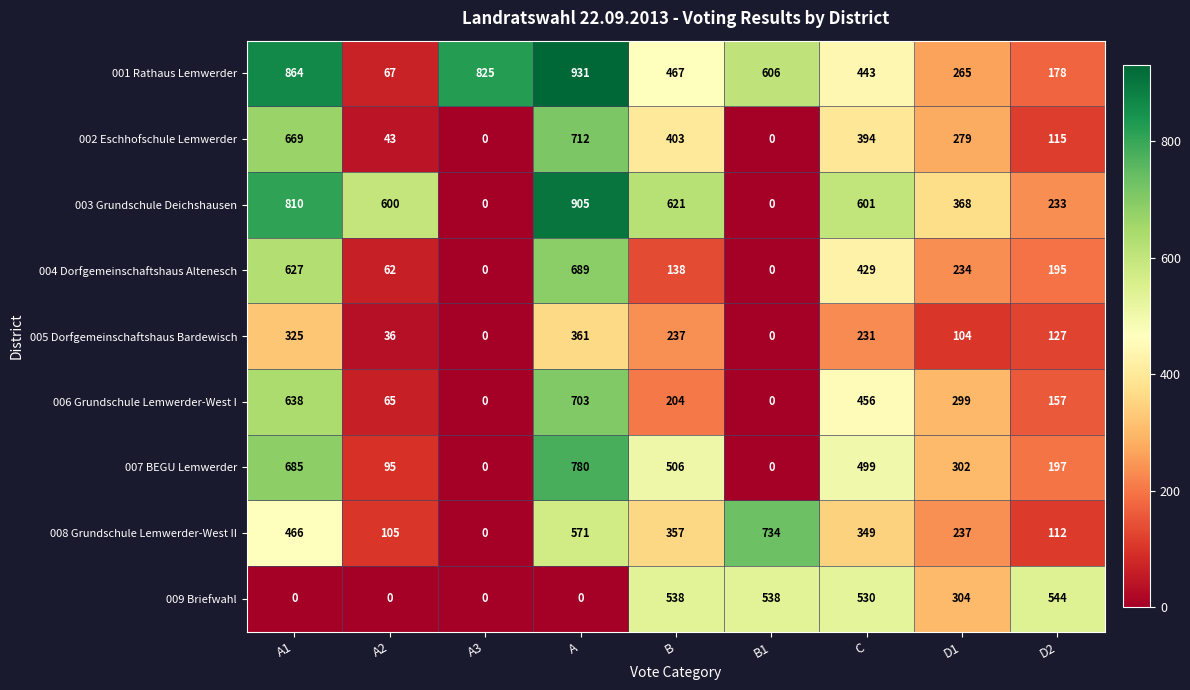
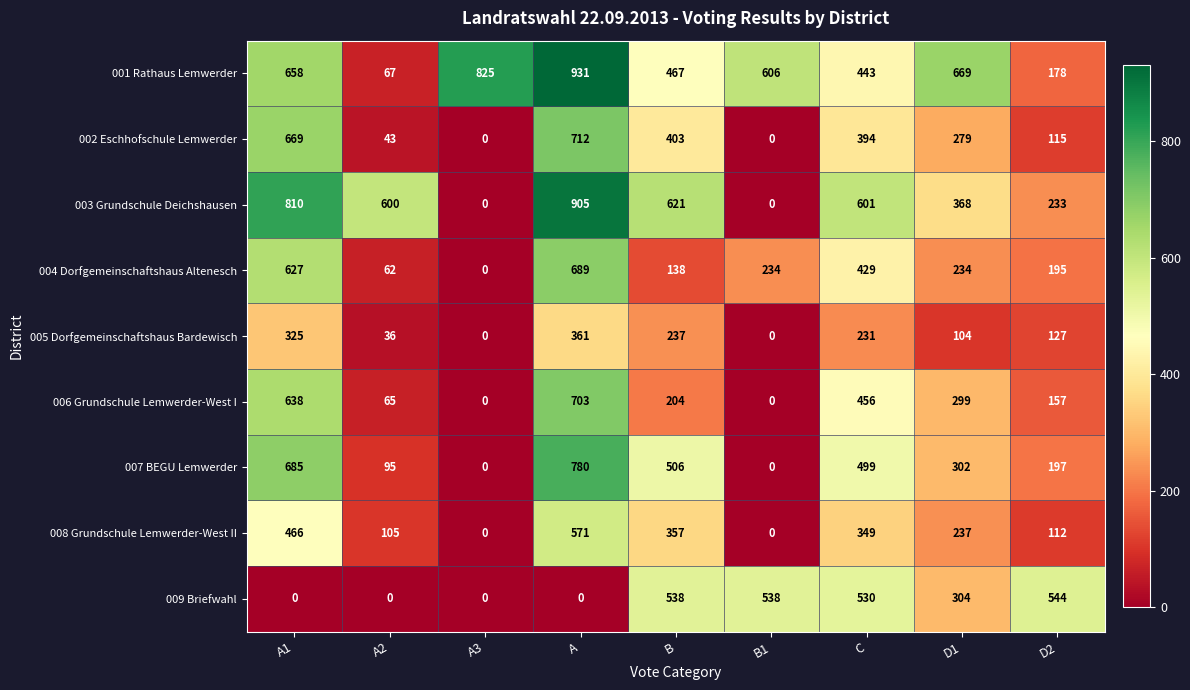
  {
    "001 Rathaus Lemwerder": {
-     "A1": 864,
+     "A1": 658,
      "A2": 67,
      "A3": 825,
      "A": 931,
      "B": 467,
      "B1": 606,
      "C": 443,
-     "D1": 265,
+     "D1": 669,
      "D2": 178
    },
    "002 Eschhofschule Lemwerder": {
      "A1": 669,
      "A2": 43,
      "A3": 0,
      "A": 712,
      "B": 403,
      "B1": 0,
      "C": 394,
      "D1": 279,
      "D2": 115
    },
    "003 Grundschule Deichshausen": {
      "A1": 810,
      "A2": 600,
      "A3": 0,
      "A": 905,
      "B": 621,
      "B1": 0,
      "C": 601,
      "D1": 368,
      "D2": 233
    },
    "004 Dorfgemeinschaftshaus Altenesch": {
      "A1": 627,
      "A2": 62,
      "A3": 0,
      "A": 689,
      "B": 138,
-     "B1": 0,
+     "B1": 234,
      "C": 429,
      "D1": 234,
      "D2": 195
    },
    "005 Dorfgemeinschaftshaus Bardewisch": {
      "A1": 325,
      "A2": 36,
      "A3": 0,
      "A": 361,
      "B": 237,
      "B1": 0,
      "C": 231,
      "D1": 104,
      "D2": 127
    },
    "006 Grundschule Lemwerder-West I": {
      "A1": 638,
      "A2": 65,
      "A3": 0,
      "A": 703,
      "B": 204,
      "B1": 0,
      "C": 456,
      "D1": 299,
      "D2": 157
    },
    "007 BEGU Lemwerder": {
      "A1": 685,
      "A2": 95,
      "A3": 0,
      "A": 780,
      "B": 506,
      "B1": 0,
      "C": 499,
      "D1": 302,
      "D2": 197
    },
    "008 Grundschule Lemwerder-West II": {
      "A1": 466,
      "A2": 105,
      "A3": 0,
      "A": 571,
      "B": 357,
-     "B1": 734,
+     "B1": 0,
      "C": 349,
      "D1": 237,
      "D2": 112
    },
    "009 Briefwahl": {
      "A1": 0,
      "A2": 0,
      "A3": 0,
      "A": 0,
      "B": 538,
      "B1": 538,
      "C": 530,
      "D1": 304,
      "D2": 544
    }
  }
